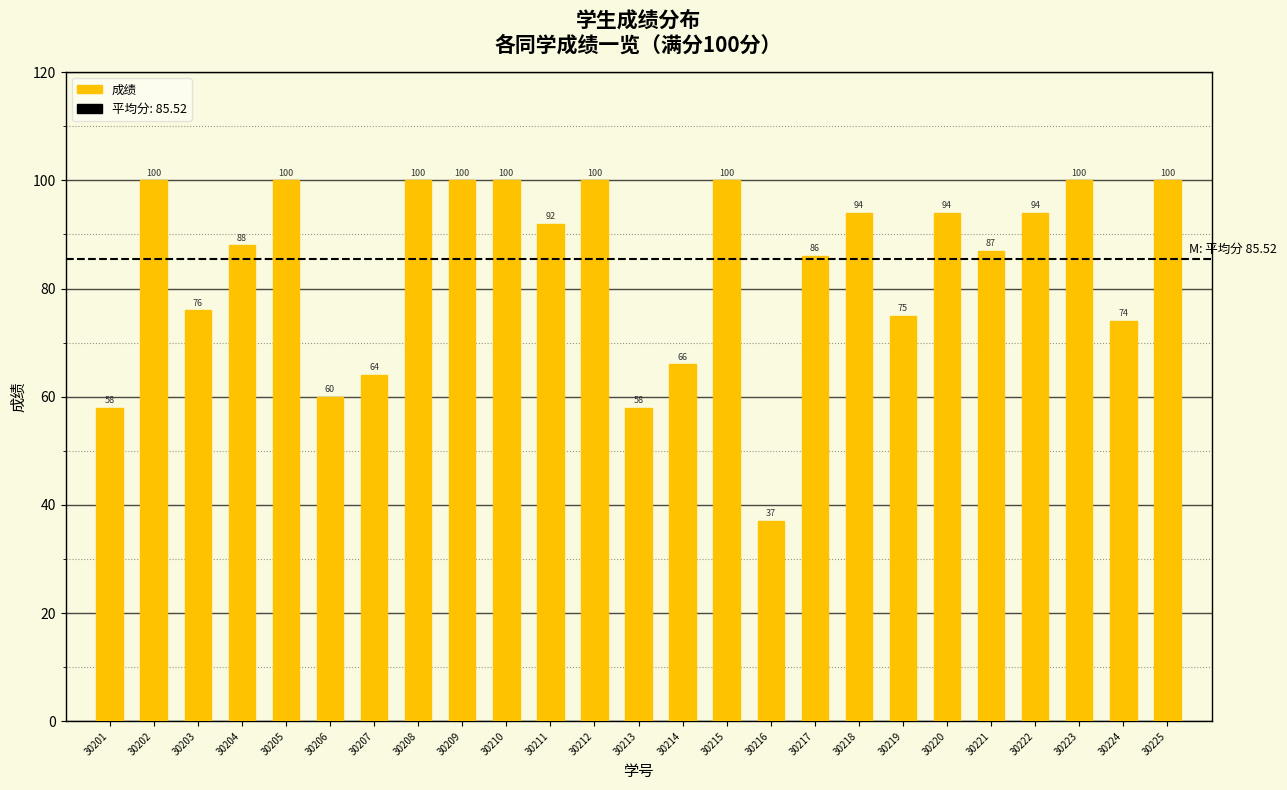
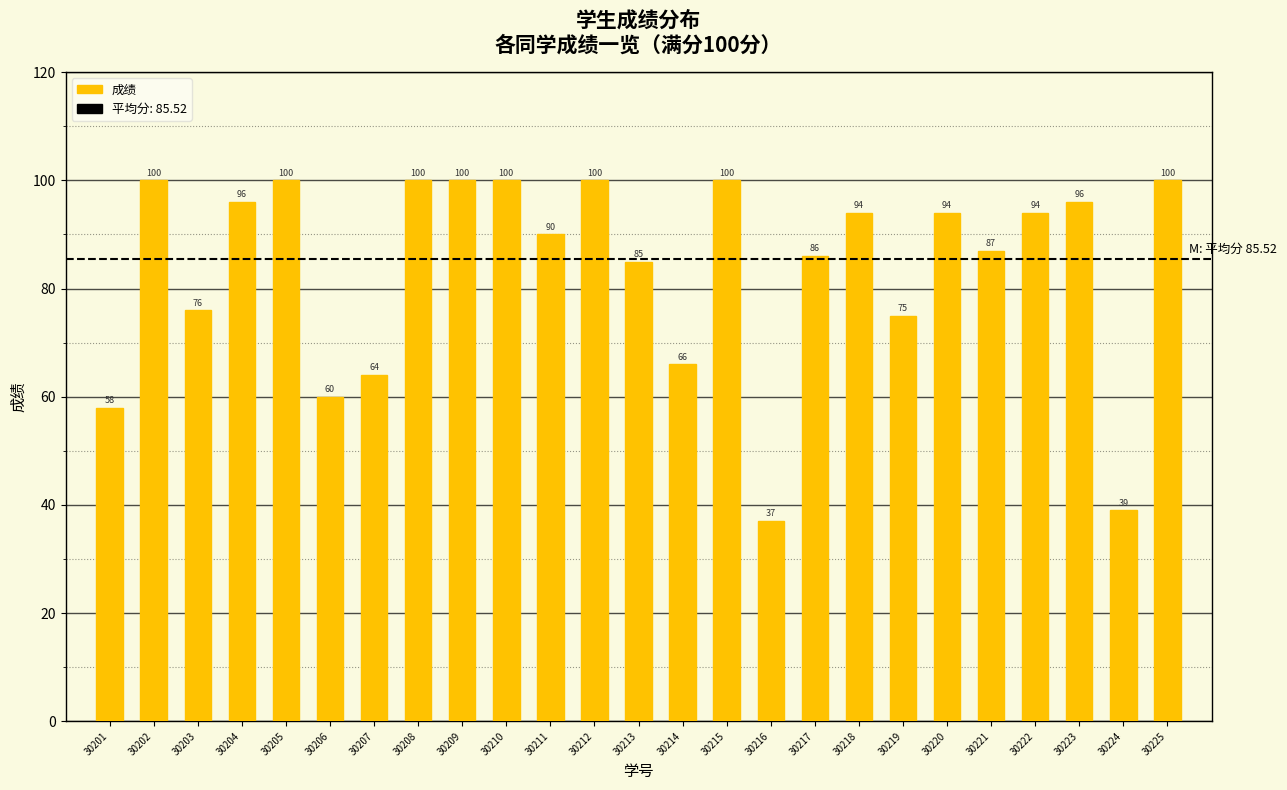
  {
    "30201": 58,
    "30202": 100,
    "30203": 76,
-   "30204": 88,
+   "30204": 96,
    "30205": 100,
    "30206": 60,
    "30207": 64,
    "30208": 100,
    "30209": 100,
    "30210": 100,
-   "30211": 92,
+   "30211": 90,
    "30212": 100,
-   "30213": 58,
+   "30213": 85,
    "30214": 66,
    "30215": 100,
    "30216": 37,
    "30217": 86,
    "30218": 94,
    "30219": 75,
    "30220": 94,
    "30221": 87,
    "30222": 94,
-   "30223": 100,
-   "30224": 74,
+   "30223": 96,
+   "30224": 39,
    "30225": 100
  }
